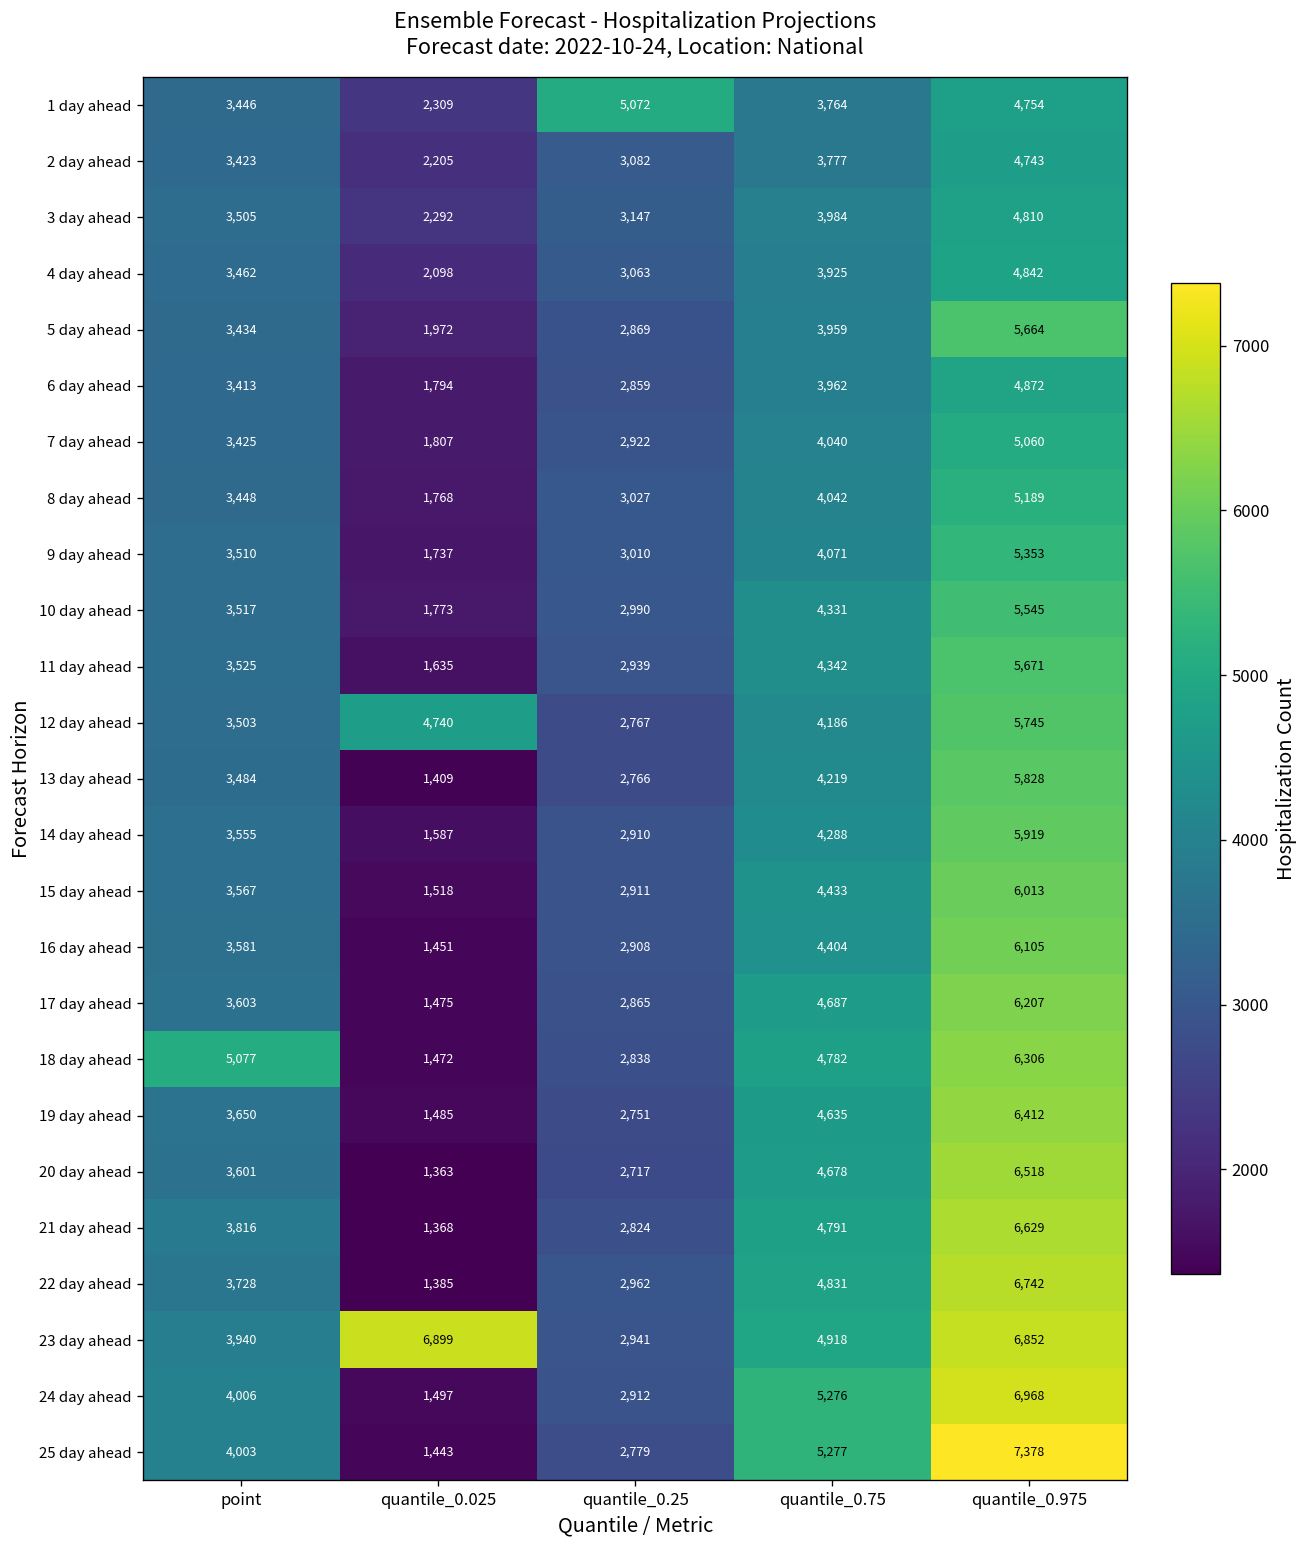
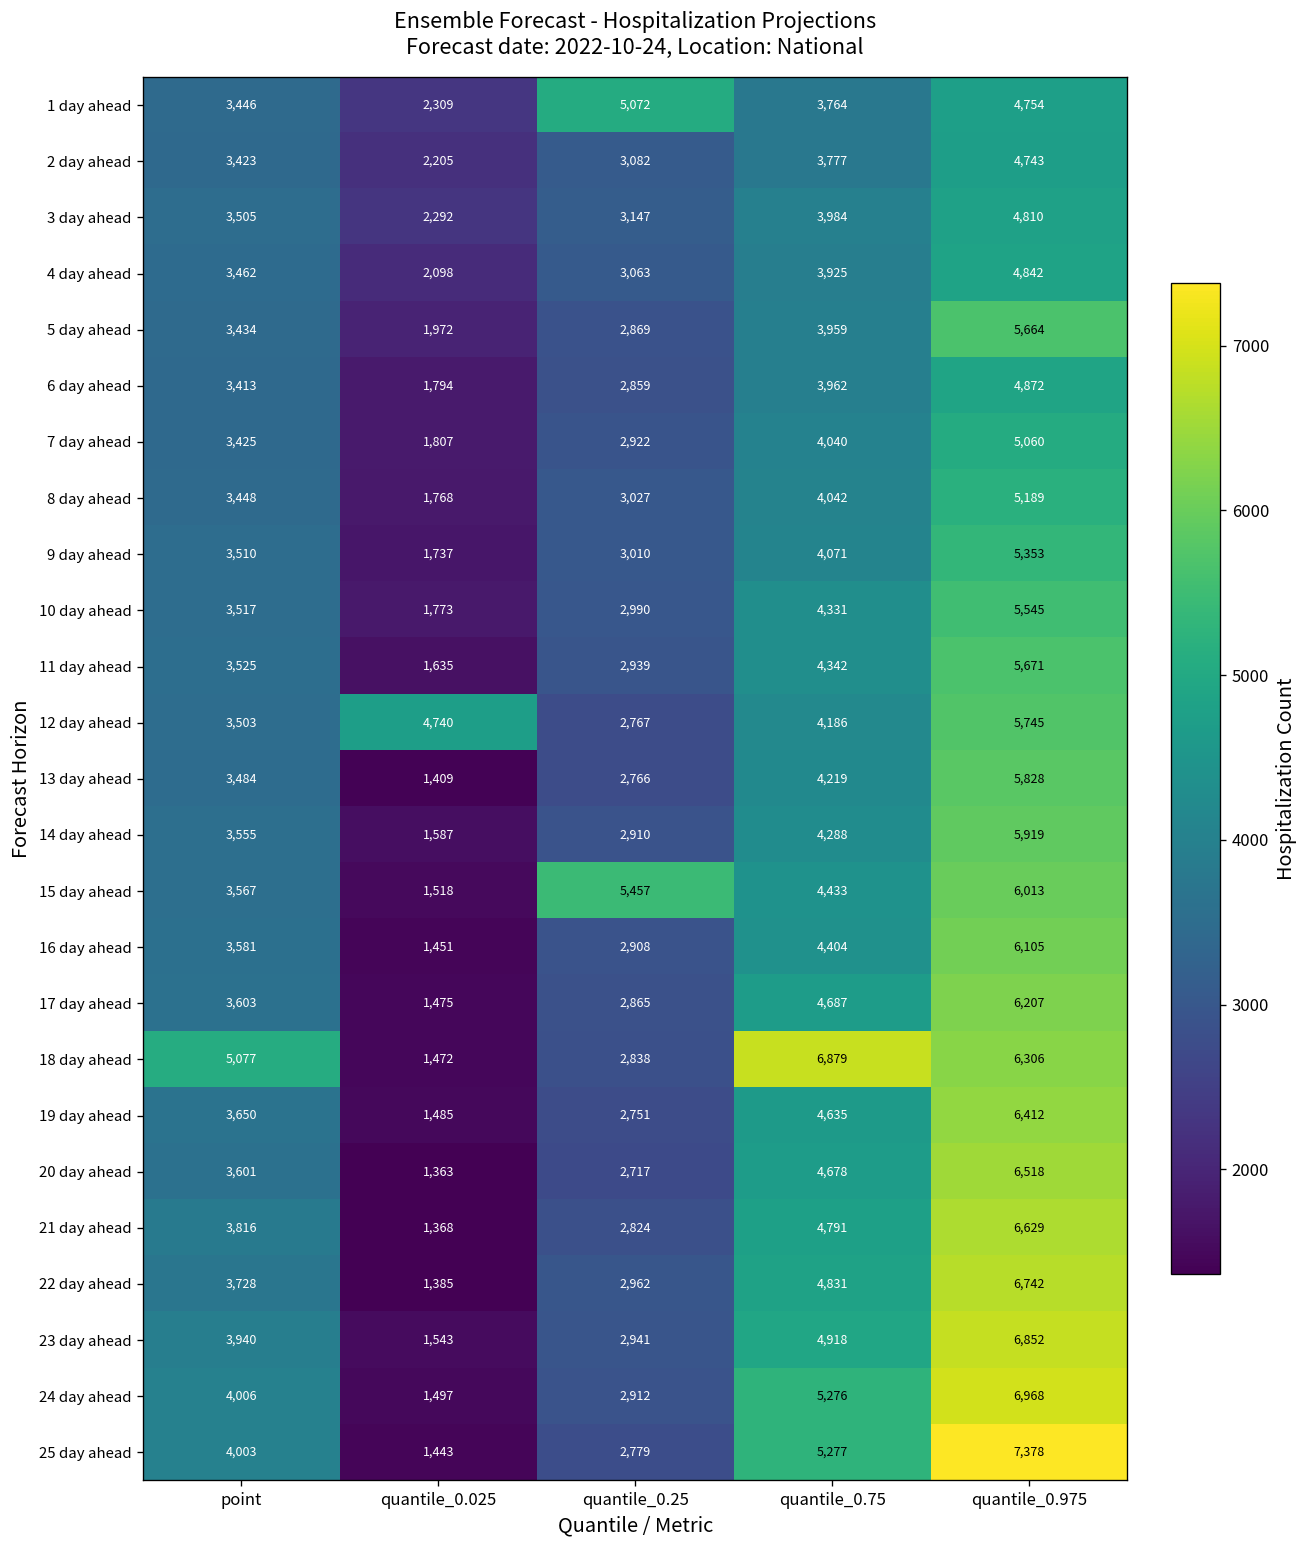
  {
    "1 day ahead": {
      "point": "3,446",
      "quantile_0.025": "2,309",
      "quantile_0.25": "5,072",
      "quantile_0.75": "3,764",
      "quantile_0.975": "4,754"
    },
    "2 day ahead": {
      "point": "3,423",
      "quantile_0.025": "2,205",
      "quantile_0.25": "3,082",
      "quantile_0.75": "3,777",
      "quantile_0.975": "4,743"
    },
    "3 day ahead": {
      "point": "3,505",
      "quantile_0.025": "2,292",
      "quantile_0.25": "3,147",
      "quantile_0.75": "3,984",
      "quantile_0.975": "4,810"
    },
    "4 day ahead": {
      "point": "3,462",
      "quantile_0.025": "2,098",
      "quantile_0.25": "3,063",
      "quantile_0.75": "3,925",
      "quantile_0.975": "4,842"
    },
    "5 day ahead": {
      "point": "3,434",
      "quantile_0.025": "1,972",
      "quantile_0.25": "2,869",
      "quantile_0.75": "3,959",
      "quantile_0.975": "5,664"
    },
    "6 day ahead": {
      "point": "3,413",
      "quantile_0.025": "1,794",
      "quantile_0.25": "2,859",
      "quantile_0.75": "3,962",
      "quantile_0.975": "4,872"
    },
    "7 day ahead": {
      "point": "3,425",
      "quantile_0.025": "1,807",
      "quantile_0.25": "2,922",
      "quantile_0.75": "4,040",
      "quantile_0.975": "5,060"
    },
    "8 day ahead": {
      "point": "3,448",
      "quantile_0.025": "1,768",
      "quantile_0.25": "3,027",
      "quantile_0.75": "4,042",
      "quantile_0.975": "5,189"
    },
    "9 day ahead": {
      "point": "3,510",
      "quantile_0.025": "1,737",
      "quantile_0.25": "3,010",
      "quantile_0.75": "4,071",
      "quantile_0.975": "5,353"
    },
    "10 day ahead": {
      "point": "3,517",
      "quantile_0.025": "1,773",
      "quantile_0.25": "2,990",
      "quantile_0.75": "4,331",
      "quantile_0.975": "5,545"
    },
    "11 day ahead": {
      "point": "3,525",
      "quantile_0.025": "1,635",
      "quantile_0.25": "2,939",
      "quantile_0.75": "4,342",
      "quantile_0.975": "5,671"
    },
    "12 day ahead": {
      "point": "3,503",
      "quantile_0.025": "4,740",
      "quantile_0.25": "2,767",
      "quantile_0.75": "4,186",
      "quantile_0.975": "5,745"
    },
    "13 day ahead": {
      "point": "3,484",
      "quantile_0.025": "1,409",
      "quantile_0.25": "2,766",
      "quantile_0.75": "4,219",
      "quantile_0.975": "5,828"
    },
    "14 day ahead": {
      "point": "3,555",
      "quantile_0.025": "1,587",
      "quantile_0.25": "2,910",
      "quantile_0.75": "4,288",
      "quantile_0.975": "5,919"
    },
    "15 day ahead": {
      "point": "3,567",
      "quantile_0.025": "1,518",
-     "quantile_0.25": "2,911",
+     "quantile_0.25": "5,457",
      "quantile_0.75": "4,433",
      "quantile_0.975": "6,013"
    },
    "16 day ahead": {
      "point": "3,581",
      "quantile_0.025": "1,451",
      "quantile_0.25": "2,908",
      "quantile_0.75": "4,404",
      "quantile_0.975": "6,105"
    },
    "17 day ahead": {
      "point": "3,603",
      "quantile_0.025": "1,475",
      "quantile_0.25": "2,865",
      "quantile_0.75": "4,687",
      "quantile_0.975": "6,207"
    },
    "18 day ahead": {
      "point": "5,077",
      "quantile_0.025": "1,472",
      "quantile_0.25": "2,838",
-     "quantile_0.75": "4,782",
+     "quantile_0.75": "6,879",
      "quantile_0.975": "6,306"
    },
    "19 day ahead": {
      "point": "3,650",
      "quantile_0.025": "1,485",
      "quantile_0.25": "2,751",
      "quantile_0.75": "4,635",
      "quantile_0.975": "6,412"
    },
    "20 day ahead": {
      "point": "3,601",
      "quantile_0.025": "1,363",
      "quantile_0.25": "2,717",
      "quantile_0.75": "4,678",
      "quantile_0.975": "6,518"
    },
    "21 day ahead": {
      "point": "3,816",
      "quantile_0.025": "1,368",
      "quantile_0.25": "2,824",
      "quantile_0.75": "4,791",
      "quantile_0.975": "6,629"
    },
    "22 day ahead": {
      "point": "3,728",
      "quantile_0.025": "1,385",
      "quantile_0.25": "2,962",
      "quantile_0.75": "4,831",
      "quantile_0.975": "6,742"
    },
    "23 day ahead": {
      "point": "3,940",
-     "quantile_0.025": "6,899",
+     "quantile_0.025": "1,543",
      "quantile_0.25": "2,941",
      "quantile_0.75": "4,918",
      "quantile_0.975": "6,852"
    },
    "24 day ahead": {
      "point": "4,006",
      "quantile_0.025": "1,497",
      "quantile_0.25": "2,912",
      "quantile_0.75": "5,276",
      "quantile_0.975": "6,968"
    },
    "25 day ahead": {
      "point": "4,003",
      "quantile_0.025": "1,443",
      "quantile_0.25": "2,779",
      "quantile_0.75": "5,277",
      "quantile_0.975": "7,378"
    }
  }
